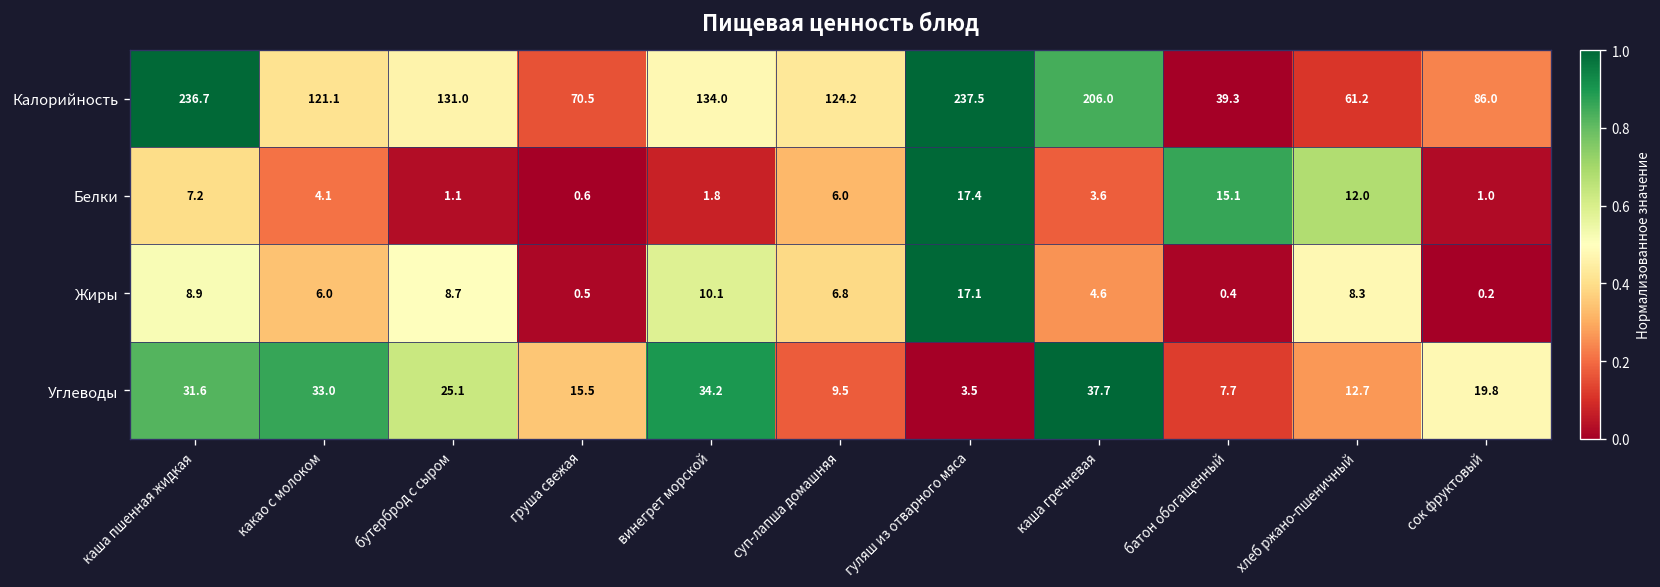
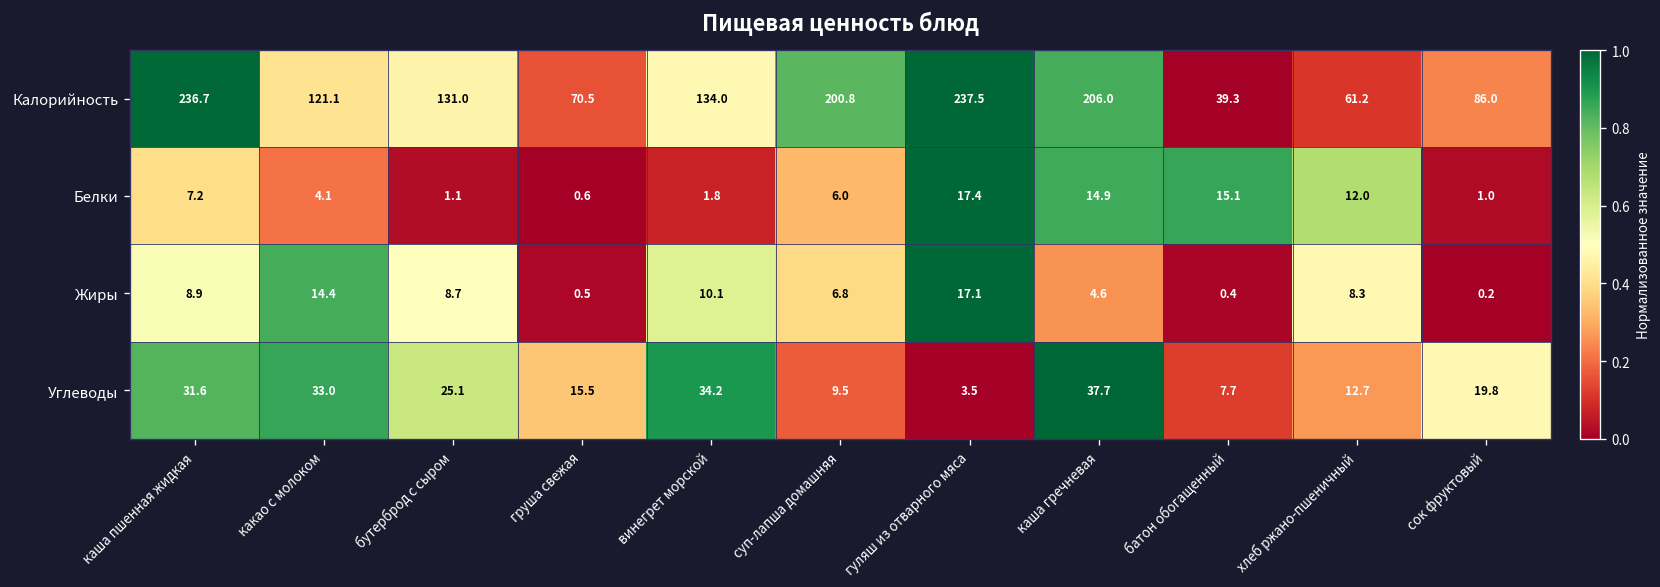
  {
    "Калорийность": {
      "каша пшенная жидкая": 236.7,
      "какао с молоком": 121.1,
      "бутерброд с сыром": 131.0,
      "груша свежая": 70.5,
      "винегрет морской": 134.0,
-     "суп-лапша домашняя": 124.2,
+     "суп-лапша домашняя": 200.8,
      "гуляш из отварного мяса": 237.5,
      "каша гречневая": 206.0,
      "батон обогащенный": 39.3,
      "хлеб ржано-пшеничный": 61.2,
      "сок фруктовый": 86.0
    },
    "Белки": {
      "каша пшенная жидкая": 7.2,
      "какао с молоком": 4.1,
      "бутерброд с сыром": 1.1,
      "груша свежая": 0.6,
      "винегрет морской": 1.8,
      "суп-лапша домашняя": 6.0,
      "гуляш из отварного мяса": 17.4,
-     "каша гречневая": 3.6,
+     "каша гречневая": 14.9,
      "батон обогащенный": 15.1,
      "хлеб ржано-пшеничный": 12.0,
      "сок фруктовый": 1.0
    },
    "Жиры": {
      "каша пшенная жидкая": 8.9,
-     "какао с молоком": 6.0,
+     "какао с молоком": 14.4,
      "бутерброд с сыром": 8.7,
      "груша свежая": 0.5,
      "винегрет морской": 10.1,
      "суп-лапша домашняя": 6.8,
      "гуляш из отварного мяса": 17.1,
      "каша гречневая": 4.6,
      "батон обогащенный": 0.4,
      "хлеб ржано-пшеничный": 8.3,
      "сок фруктовый": 0.2
    },
    "Углеводы": {
      "каша пшенная жидкая": 31.6,
      "какао с молоком": 33.0,
      "бутерброд с сыром": 25.1,
      "груша свежая": 15.5,
      "винегрет морской": 34.2,
      "суп-лапша домашняя": 9.5,
      "гуляш из отварного мяса": 3.5,
      "каша гречневая": 37.7,
      "батон обогащенный": 7.7,
      "хлеб ржано-пшеничный": 12.7,
      "сок фруктовый": 19.8
    }
  }
